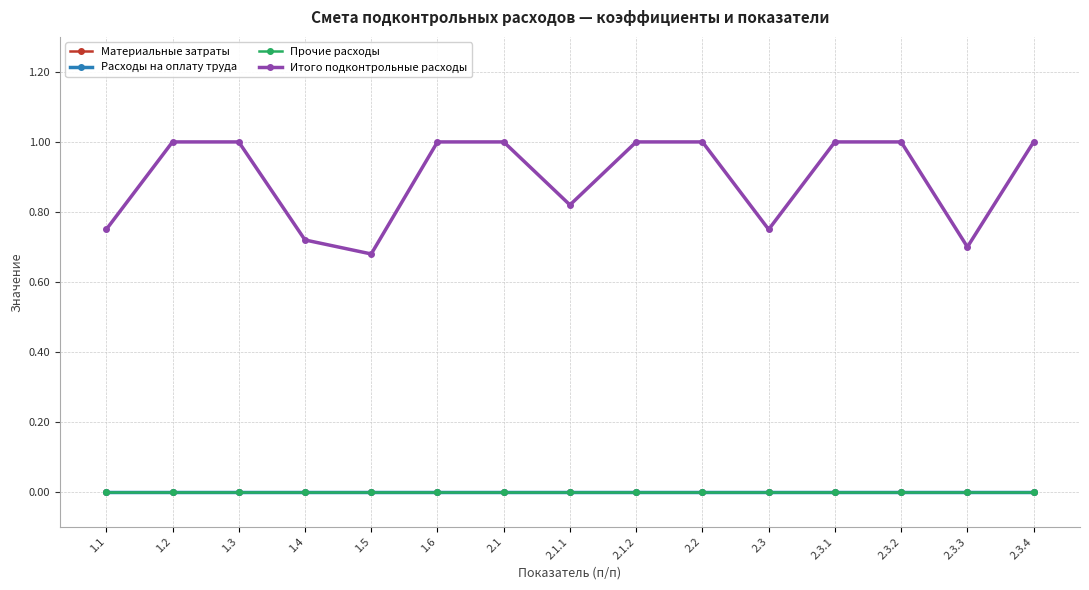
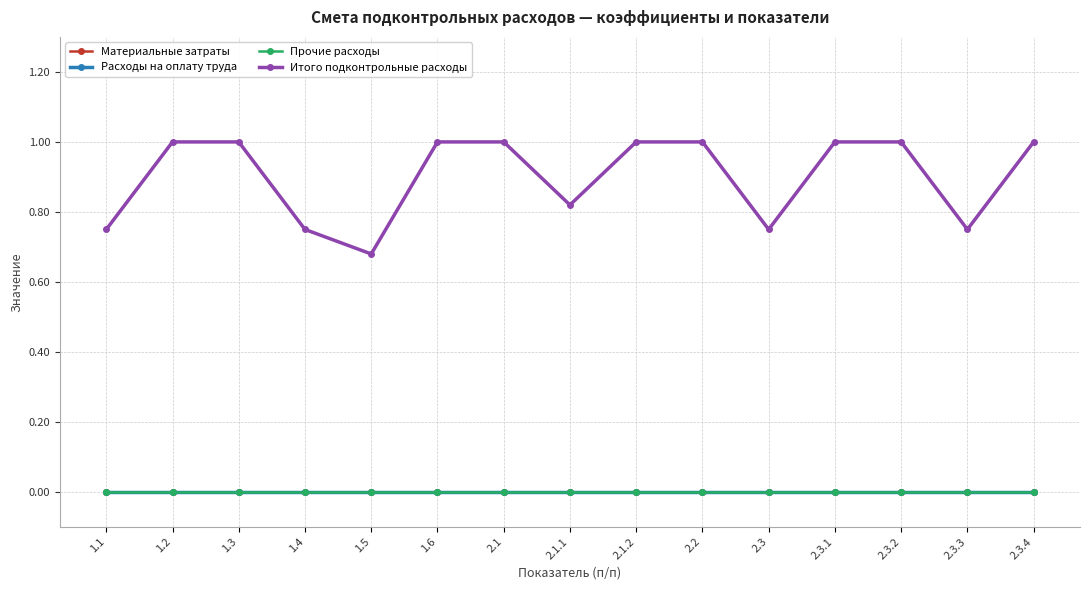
  {
    "Прочие расходы": {
      "1.1": 0.00,
      "1.2": 0.00,
      "1.3": 0.00,
      "1.4": 0.00,
      "1.5": 0.00,
      "1.6": 0.00,
      "2.1": 0.00,
      "2.1.1": 0.00,
      "2.1.2": 0.00,
      "2.2": 0.00,
      "2.3": 0.00,
      "2.3.1": 0.00,
      "2.3.2": 0.00,
      "2.3.3": 0.00,
      "2.3.4": 0.00
    },
    "Итого подконтрольные расходы": {
      "1.1": 0.75,
      "1.2": 1.00,
      "1.3": 1.00,
-     "1.4": 0.72,
+     "1.4": 0.75,
      "1.5": 0.68,
      "1.6": 1.00,
      "2.1": 1.00,
      "2.1.1": 0.82,
      "2.1.2": 1.00,
      "2.2": 1.00,
      "2.3": 0.75,
      "2.3.1": 1.00,
      "2.3.2": 1.00,
-     "2.3.3": 0.70,
+     "2.3.3": 0.75,
      "2.3.4": 1.00
    }
  }
